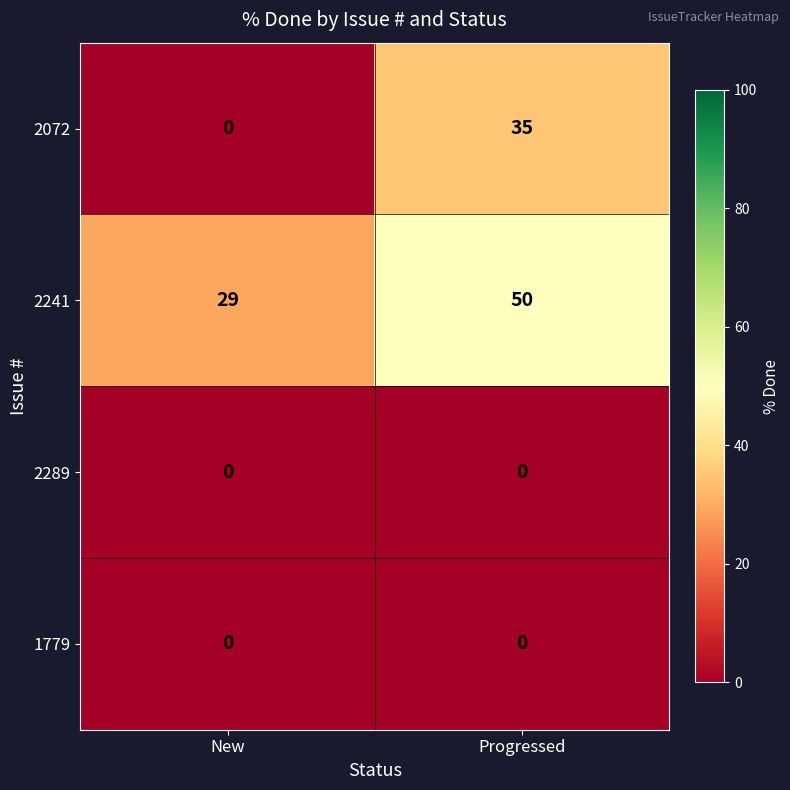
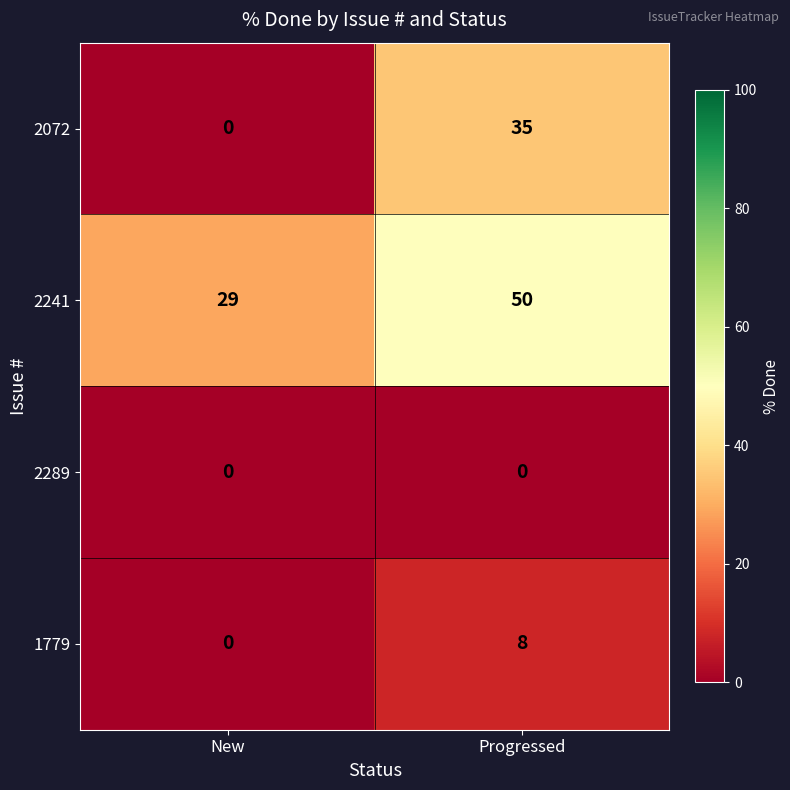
  {
    "2072": {
      "New": 0,
      "Progressed": 35
    },
    "2241": {
      "New": 29,
      "Progressed": 50
    },
    "2289": {
      "New": 0,
      "Progressed": 0
    },
    "1779": {
      "New": 0,
-     "Progressed": 0
+     "Progressed": 8
    }
  }
